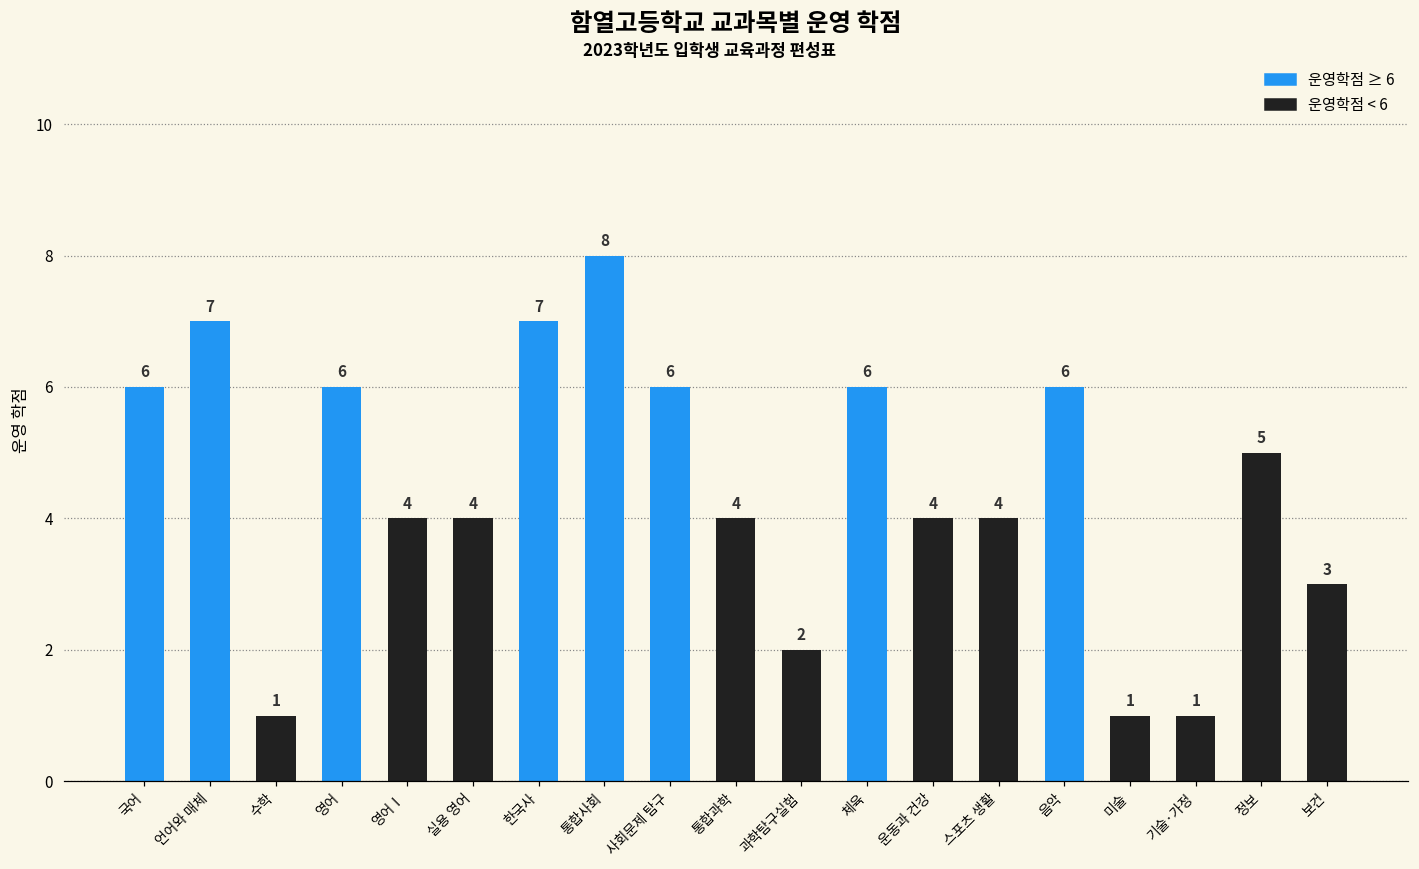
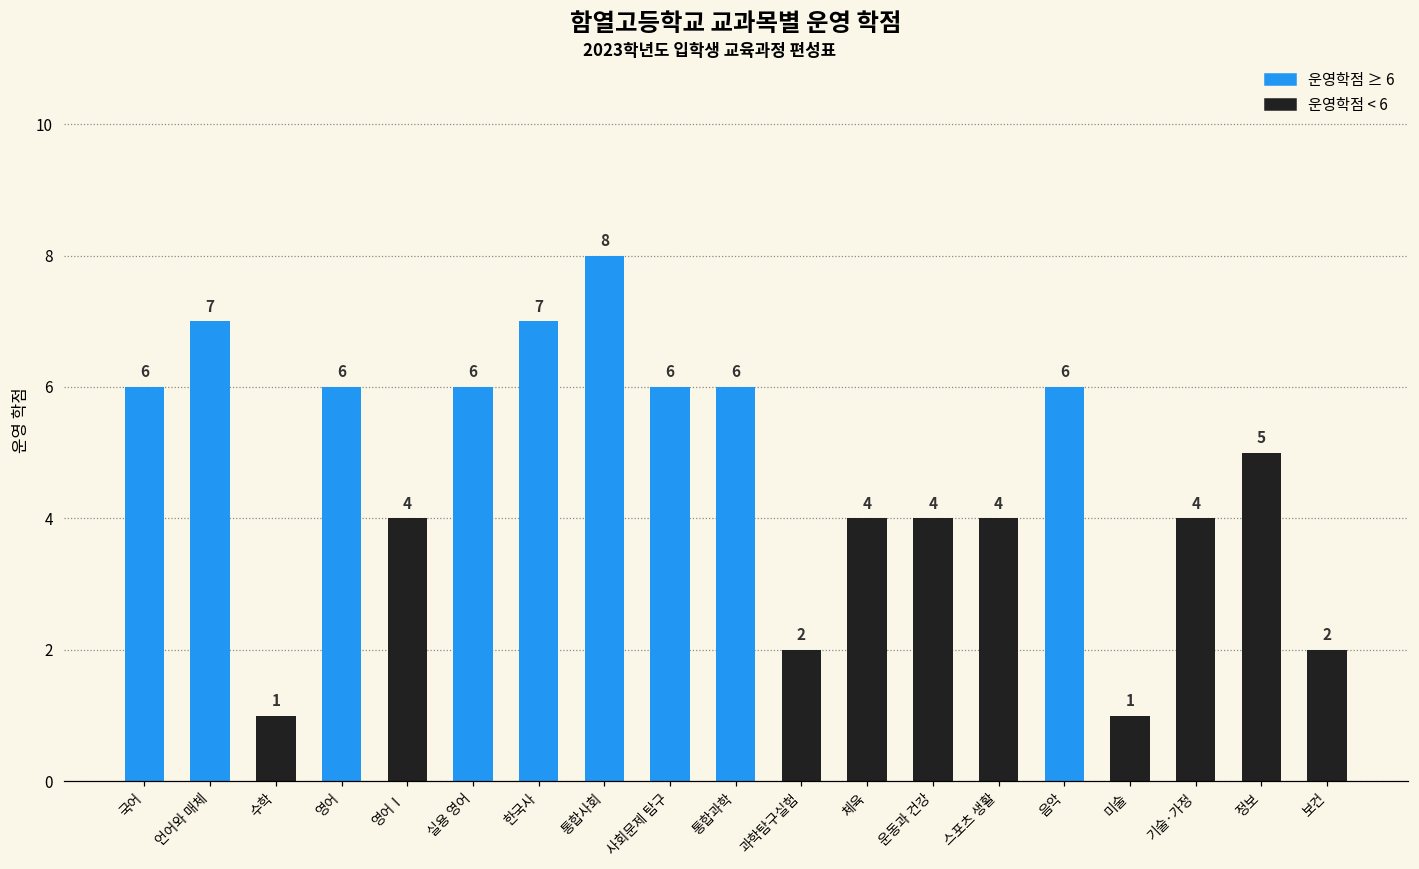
  {
    "국어": 6,
    "언어와 매체": 7,
    "수학": 1,
    "영어": 6,
    "영어Ⅰ": 4,
-   "실용 영어": 4,
+   "실용 영어": 6,
    "한국사": 7,
    "통합사회": 8,
    "사회문제 탐구": 6,
-   "통합과학": 4,
+   "통합과학": 6,
    "과학탐구실험": 2,
-   "체육": 6,
+   "체육": 4,
    "운동과 건강": 4,
    "스포츠 생활": 4,
    "음악": 6,
    "미술": 1,
-   "기술·가정": 1,
+   "기술·가정": 4,
    "정보": 5,
-   "보건": 3
+   "보건": 2
  }
